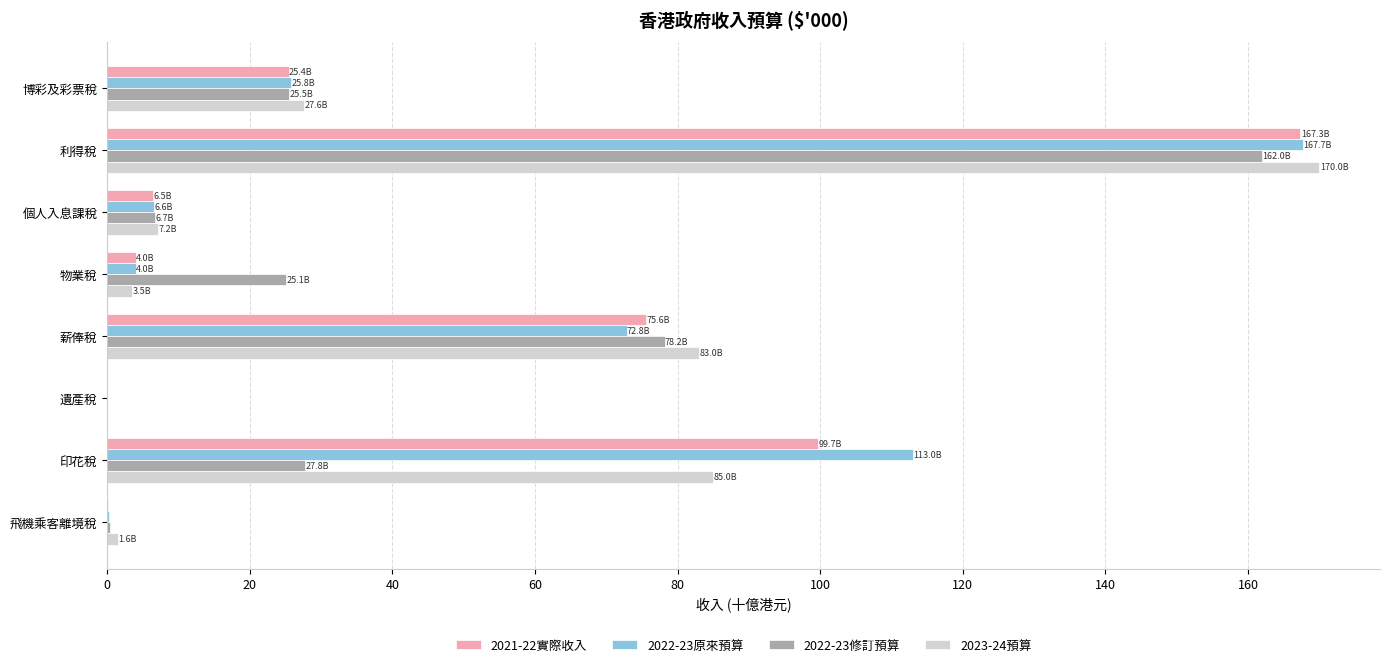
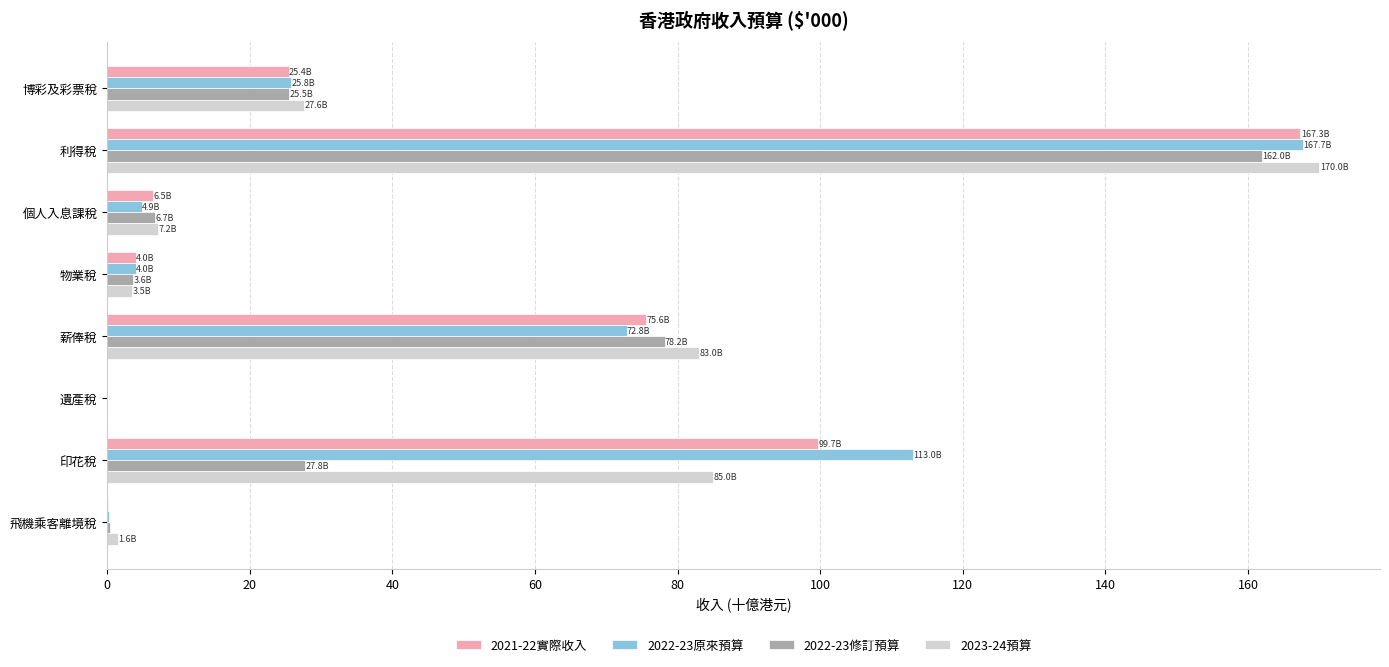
  {
    "2021-22實際收入": {
      "博彩及彩票稅": "25.4B",
      "利得稅": "167.3B",
      "個人入息課稅": "6.5B",
      "物業稅": "4.0B",
      "薪俸稅": "75.6B",
      "印花稅": "99.7B"
    },
    "2022-23原來預算": {
      "博彩及彩票稅": "25.8B",
      "利得稅": "167.7B",
-     "個人入息課稅": "6.6B",
+     "個人入息課稅": "4.9B",
      "物業稅": "4.0B",
      "薪俸稅": "72.8B",
      "印花稅": "113.0B"
    },
    "2022-23修訂預算": {
      "博彩及彩票稅": "25.5B",
      "利得稅": "162.0B",
      "個人入息課稅": "6.7B",
-     "物業稅": "25.1B",
+     "物業稅": "3.6B",
      "薪俸稅": "78.2B",
      "印花稅": "27.8B"
    },
    "2023-24預算": {
      "博彩及彩票稅": "27.6B",
      "利得稅": "170.0B",
      "個人入息課稅": "7.2B",
      "物業稅": "3.5B",
      "薪俸稅": "83.0B",
      "印花稅": "85.0B",
      "飛機乘客離境稅": "1.6B"
    }
  }
